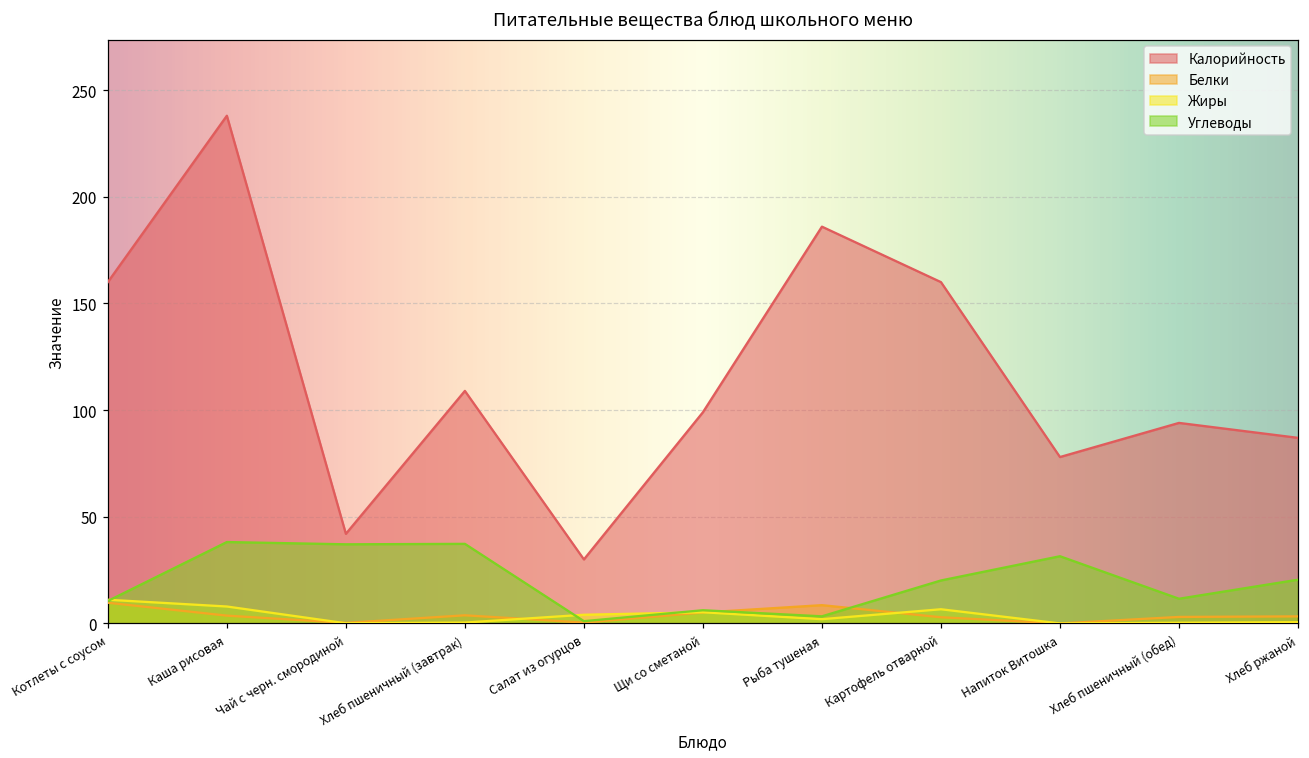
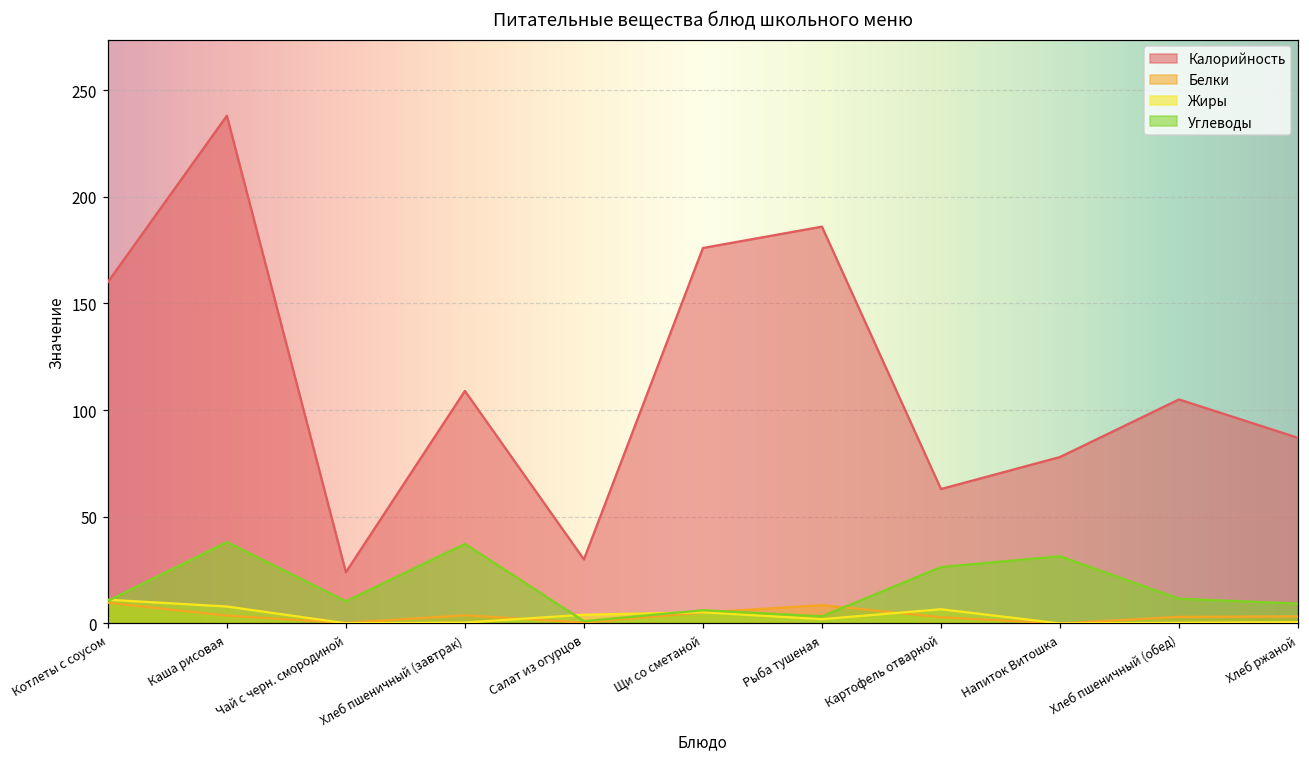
  {
    "Калорийность": {
      "Котлеты с соусом": 160,
      "Каша рисовая": 238,
-     "Чай с черн. смородиной": 42,
+     "Чай с черн. смородиной": 24,
      "Хлеб пшеничный (завтрак)": 109,
      "Салат из огурцов": 30,
-     "Щи со сметаной": 99,
+     "Щи со сметаной": 176,
      "Рыба тушеная": 186,
-     "Картофель отварной": 160,
+     "Картофель отварной": 63,
      "Напиток Витошка": 78,
-     "Хлеб пшеничный (обед)": 94,
+     "Хлеб пшеничный (обед)": 105,
      "Хлеб ржаной": 87
    },
    "Углеводы": {
      "Каша рисовая": 38,
-     "Чай с черн. смородиной": 37,
+     "Чай с черн. смородиной": 10,
      "Хлеб пшеничный (завтрак)": 37,
      "Рыба тушеная": 3,
-     "Картофель отварной": 20,
+     "Картофель отварной": 26,
      "Напиток Витошка": 32,
      "Хлеб пшеничный (обед)": 12,
-     "Хлеб ржаной": 21
+     "Хлеб ржаной": 9
    }
  }
